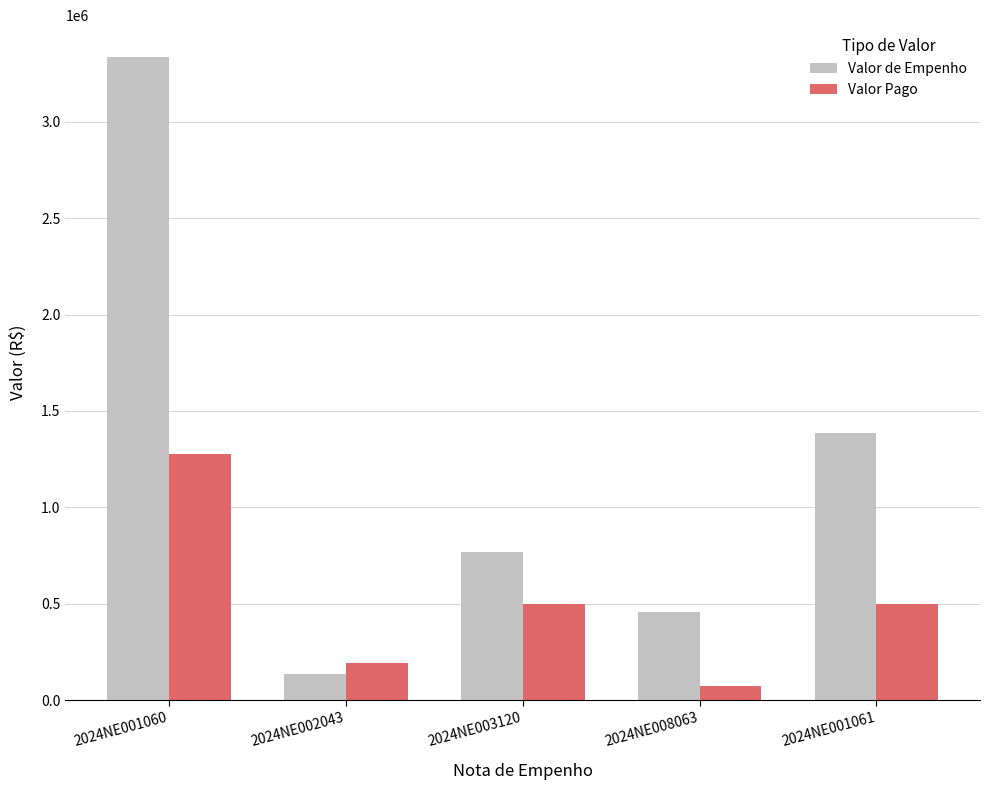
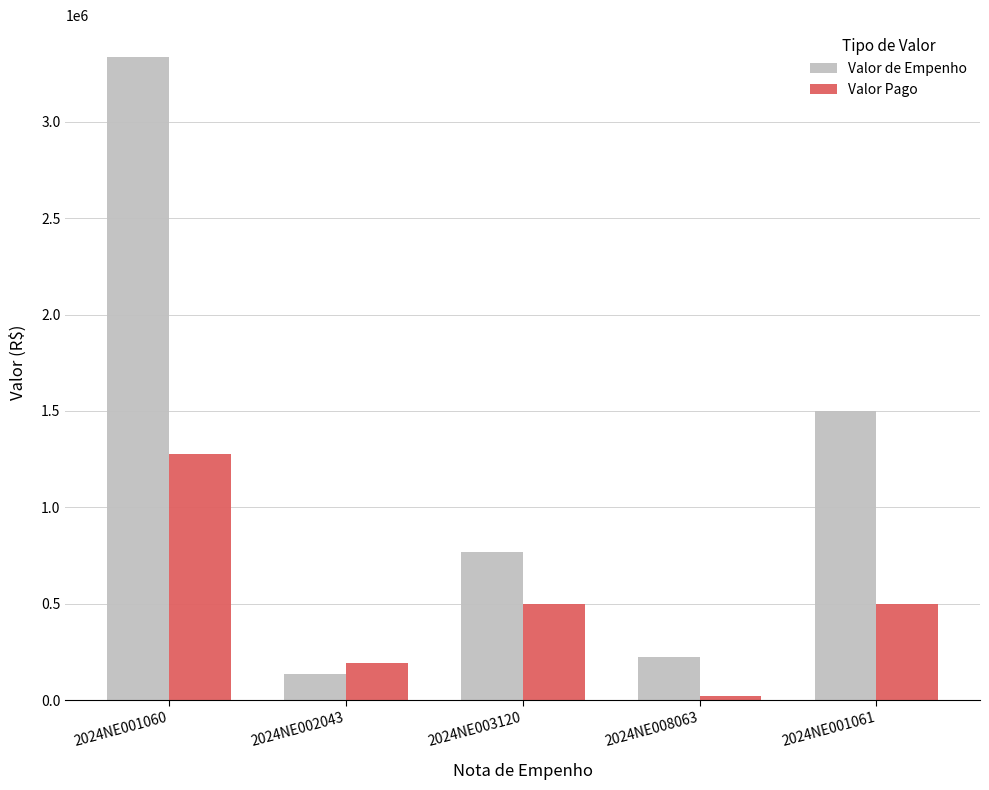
  {
    "Valor de Empenho": {
      "2024NE001060": 3330000,
      "2024NE002043": 140000,
      "2024NE003120": 770000,
-     "2024NE008063": 460000,
-     "2024NE001061": 1390000
+     "2024NE008063": 230000,
+     "2024NE001061": 1500000
    },
    "Valor Pago": {
      "2024NE001060": 1280000,
      "2024NE002043": 190000,
      "2024NE003120": 500000,
-     "2024NE008063": 80000,
+     "2024NE008063": 20000,
      "2024NE001061": 500000
    }
  }
